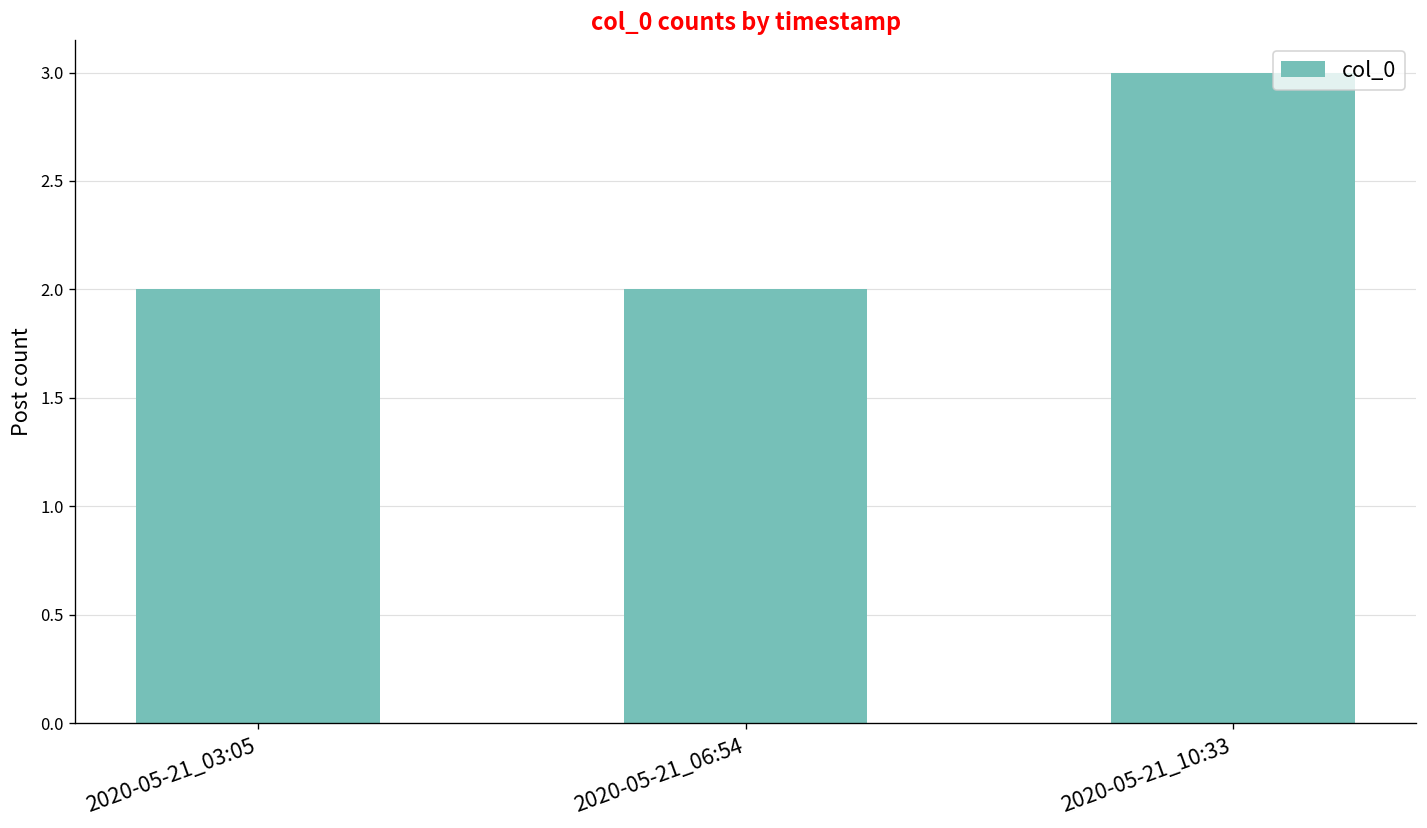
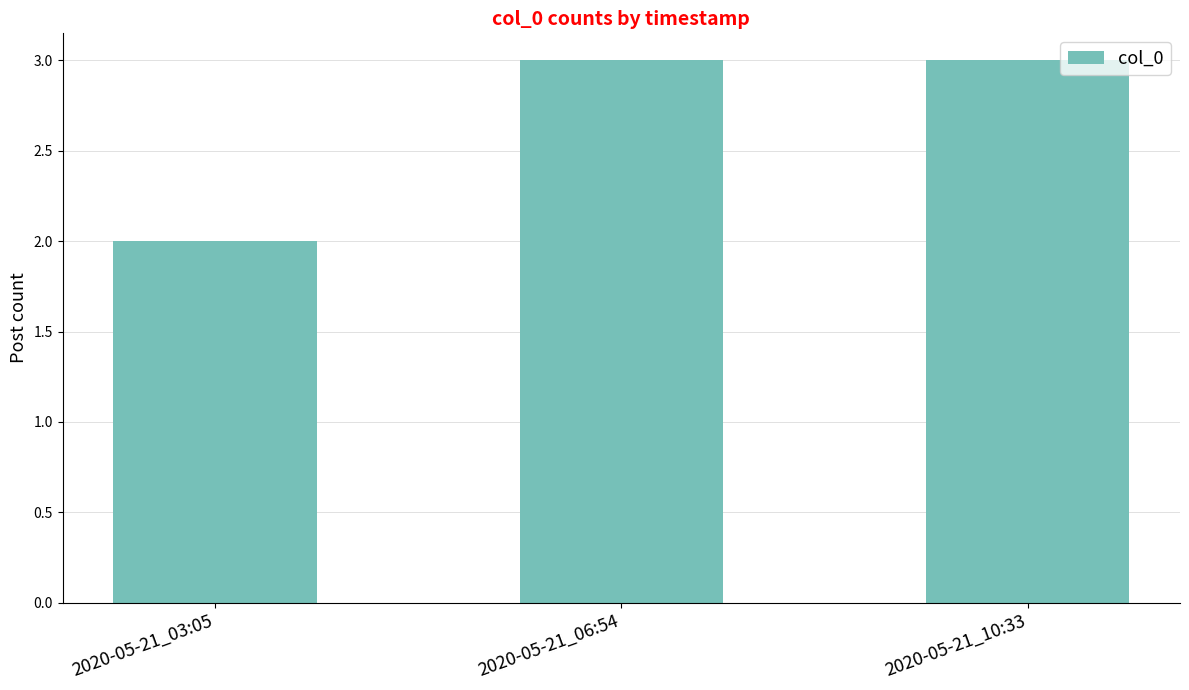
  {
    "2020-05-21_03:05": 2,
-   "2020-05-21_06:54": 2,
+   "2020-05-21_06:54": 3,
    "2020-05-21_10:33": 3
  }
